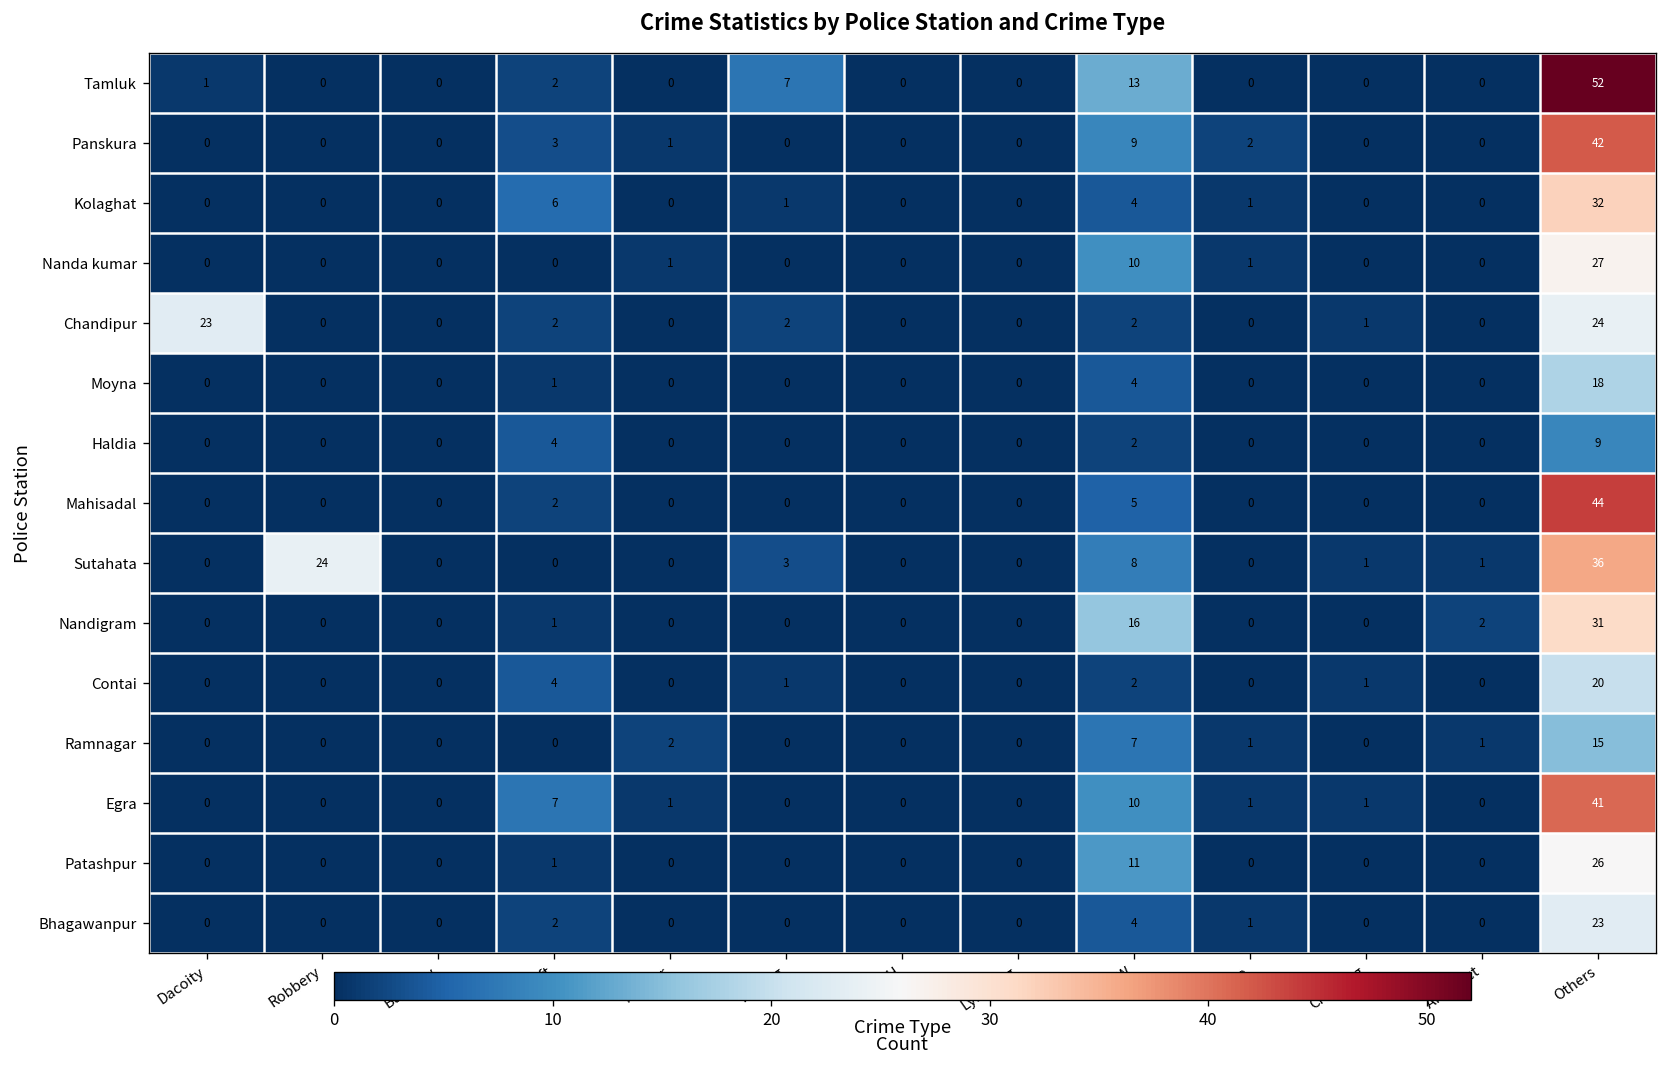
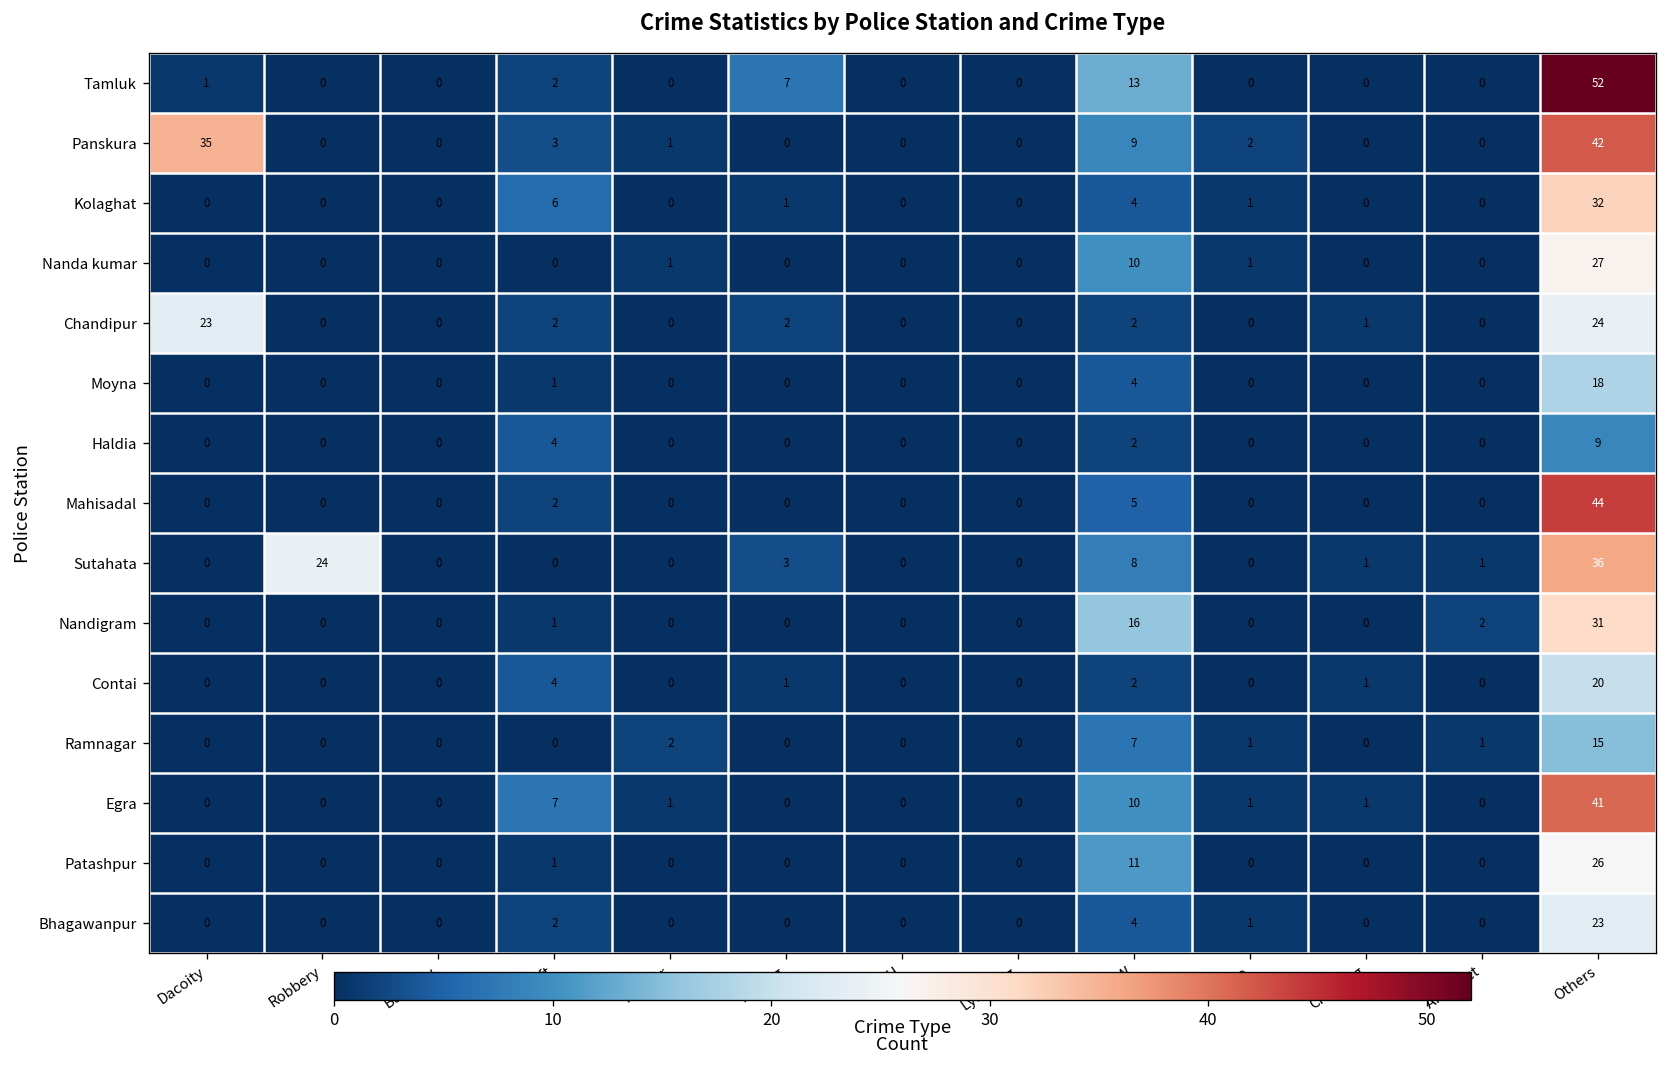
  {
    "Tamluk": {
      "Dacoity": 1,
      "Robbery": 0,
      "Others": 52
    },
    "Panskura": {
-     "Dacoity": 0,
+     "Dacoity": 35,
      "Robbery": 0,
      "Others": 42
    },
    "Kolaghat": {
      "Dacoity": 0,
      "Robbery": 0,
      "Others": 32
    },
    "Nanda kumar": {
      "Dacoity": 0,
      "Robbery": 0,
      "Others": 27
    },
    "Chandipur": {
      "Dacoity": 23,
      "Robbery": 0,
      "Others": 24
    },
    "Moyna": {
      "Dacoity": 0,
      "Robbery": 0,
      "Others": 18
    },
    "Haldia": {
      "Dacoity": 0,
      "Robbery": 0,
      "Others": 9
    },
    "Mahisadal": {
      "Dacoity": 0,
      "Robbery": 0,
      "Others": 44
    },
    "Sutahata": {
      "Dacoity": 0,
      "Robbery": 24,
      "Others": 36
    },
    "Nandigram": {
      "Dacoity": 0,
      "Robbery": 0,
      "Others": 31
    },
    "Contai": {
      "Dacoity": 0,
      "Robbery": 0,
      "Others": 20
    },
    "Ramnagar": {
      "Dacoity": 0,
      "Robbery": 0,
      "Others": 15
    },
    "Egra": {
      "Dacoity": 0,
      "Robbery": 0,
      "Others": 41
    },
    "Patashpur": {
      "Dacoity": 0,
      "Robbery": 0,
      "Others": 26
    },
    "Bhagawanpur": {
      "Dacoity": 0,
      "Robbery": 0,
      "Others": 23
    }
  }
